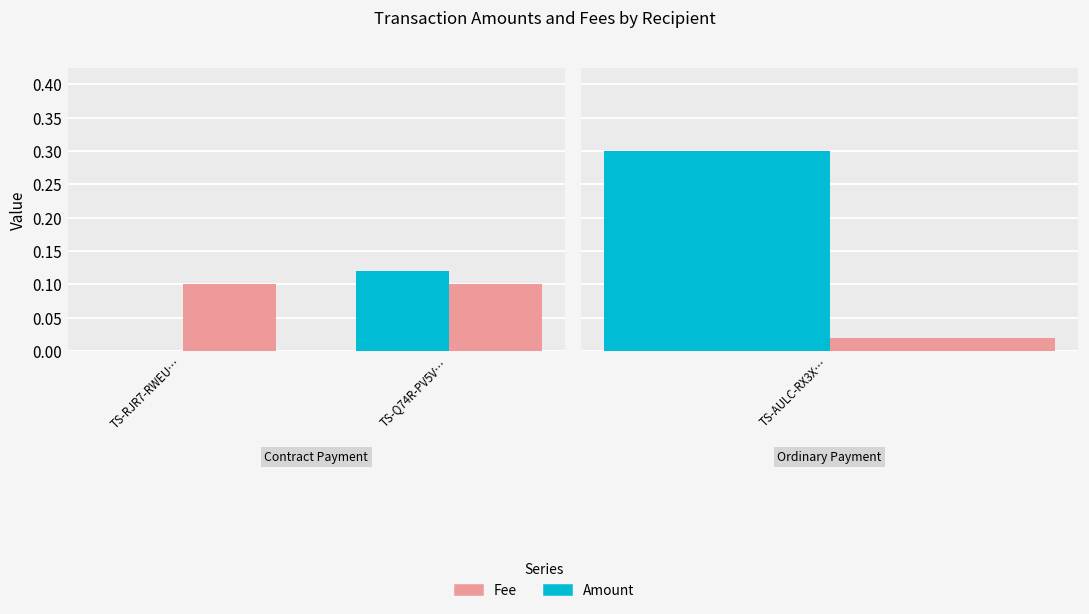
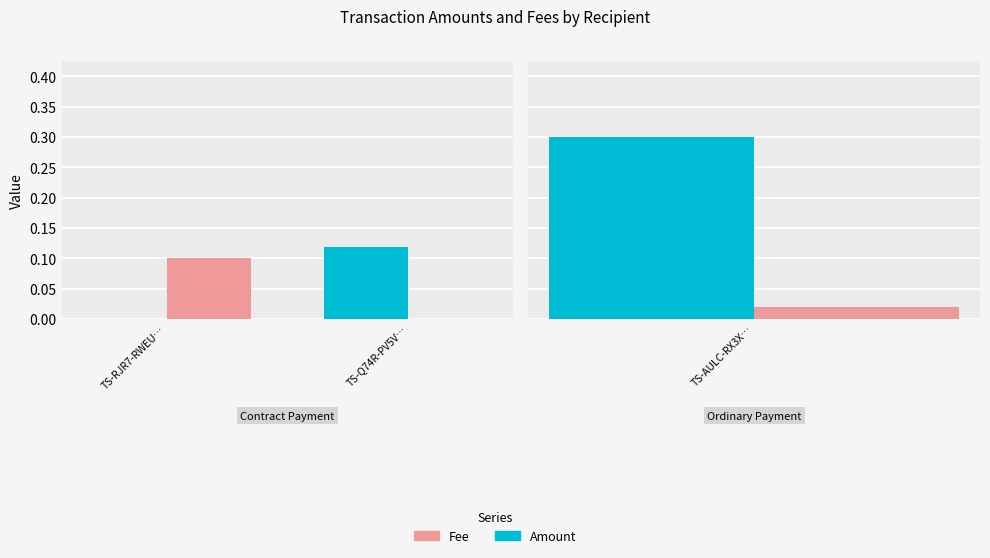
  {
    "Contract Payment": {
      "Amount": {
        "TS-RJR7-RWEU…": 0.0,
        "TS-Q74R-PV5V…": 0.12
      },
      "Fee": {
        "TS-RJR7-RWEU…": 0.1,
-       "TS-Q74R-PV5V…": 0.1
+       "TS-Q74R-PV5V…": 0.0
      }
    }
  }
